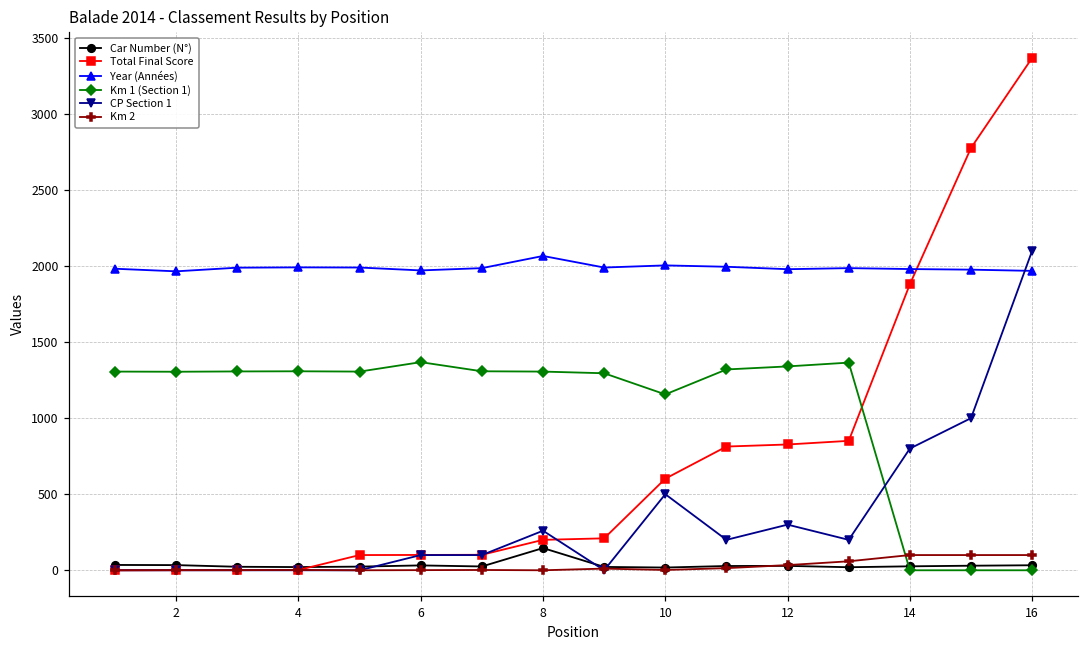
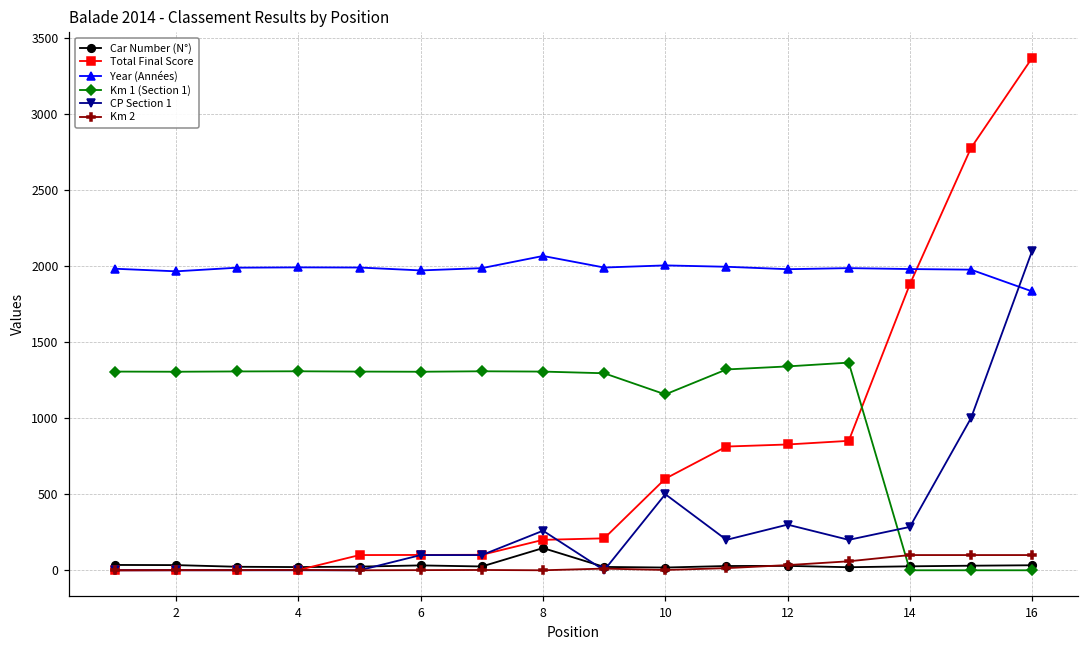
  {
    "Car Number (N°)": {
      "2": 30,
      "4": 20,
      "6": 30,
      "8": 150,
      "14": 30,
      "16": 30
    },
    "Total Final Score": {
      "8": 200,
      "10": 600,
      "12": 830,
      "14": 1880,
      "16": 3370
    },
    "Year (Années)": {
      "2": 1970,
      "4": 1990,
      "6": 1970,
      "8": 2070,
      "10": 2000,
      "12": 1980,
      "14": 1980,
-     "16": 1970
+     "16": 1830
    },
    "Km 1 (Section 1)": {
      "2": 1310,
      "4": 1310,
-     "6": 1370,
+     "6": 1310,
      "8": 1310,
      "10": 1160,
      "12": 1340,
      "14": 0,
      "16": 0
    },
    "CP Section 1": {
      "8": 260,
      "10": 500,
      "12": 300,
-     "14": 800,
+     "14": 290,
      "16": 2100
    },
    "Km 2": {
      "6": 0,
      "8": 0,
      "14": 100,
      "16": 100
    }
  }
